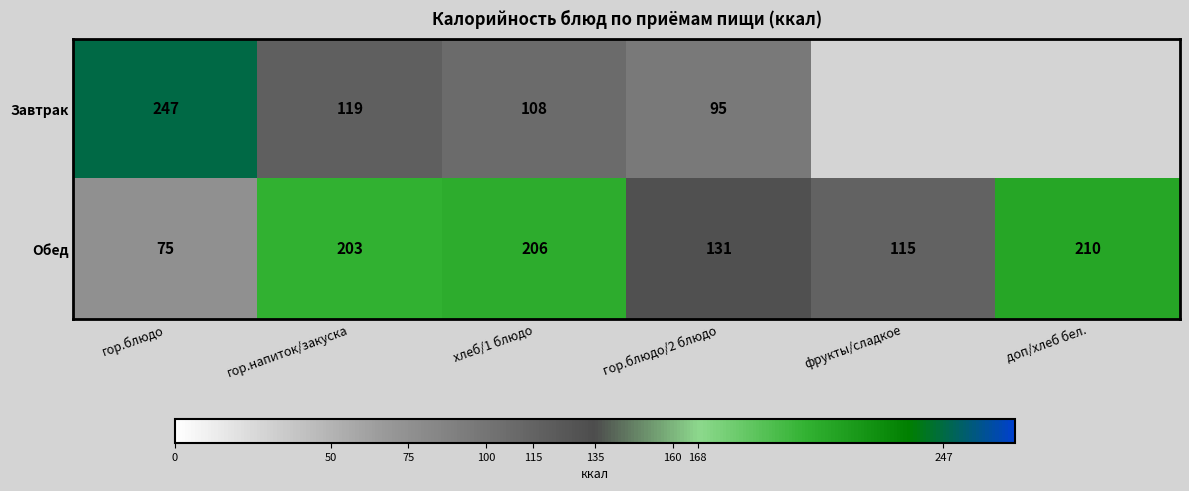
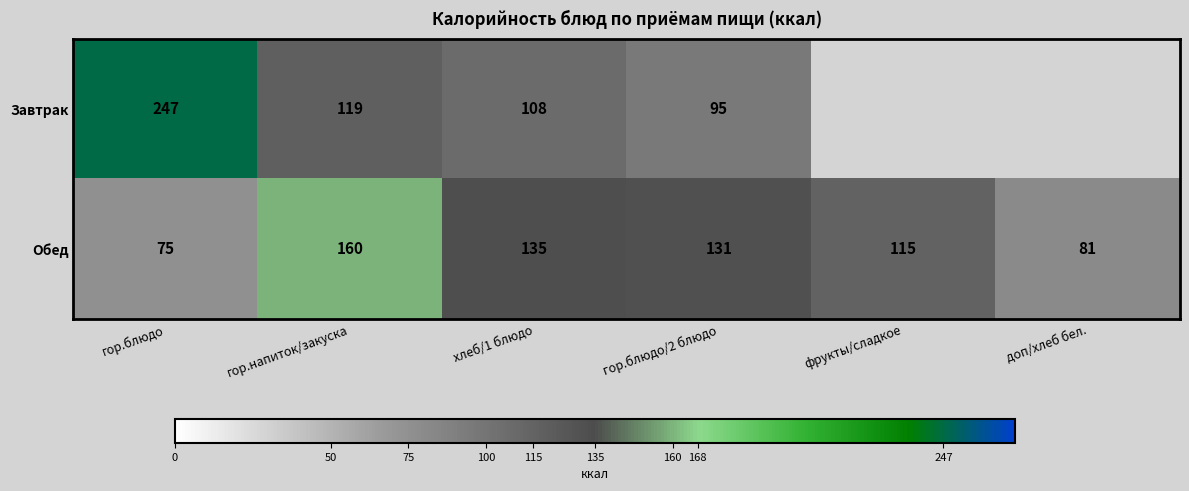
  {
    "Завтрак": {
      "гор.блюдо": 247,
      "гор.напиток/закуска": 119,
      "хлеб/1 блюдо": 108,
      "гор.блюдо/2 блюдо": 95
    },
    "Обед": {
      "гор.блюдо": 75,
-     "гор.напиток/закуска": 203,
-     "хлеб/1 блюдо": 206,
+     "гор.напиток/закуска": 160,
+     "хлеб/1 блюдо": 135,
      "гор.блюдо/2 блюдо": 131,
      "фрукты/сладкое": 115,
-     "доп/хлеб бел.": 210
+     "доп/хлеб бел.": 81
    }
  }
